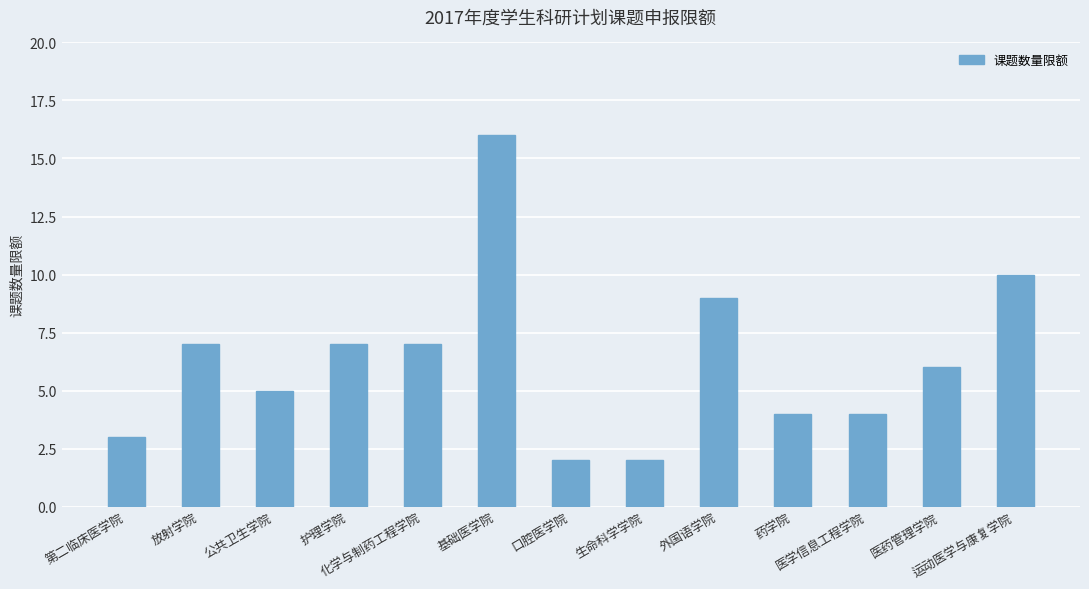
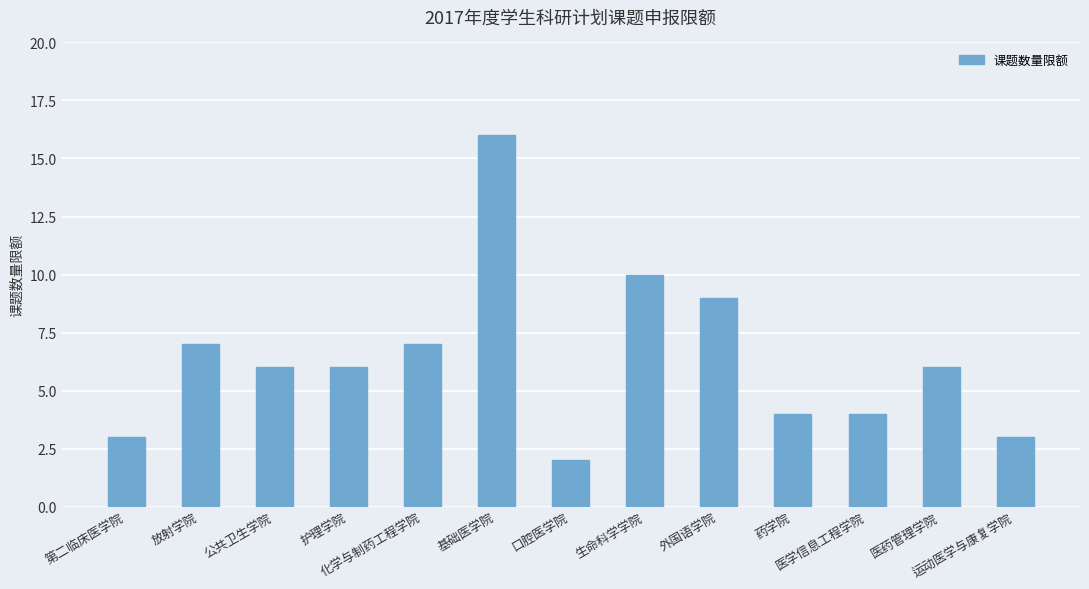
  {
    "第二临床医学院": 3,
    "放射学院": 7,
-   "公共卫生学院": 5,
-   "护理学院": 7,
+   "公共卫生学院": 6,
+   "护理学院": 6,
    "化学与制药工程学院": 7,
    "基础医学院": 16,
    "口腔医学院": 2,
-   "生命科学学院": 2,
+   "生命科学学院": 10,
    "外国语学院": 9,
    "药学院": 4,
    "医学信息工程学院": 4,
    "医药管理学院": 6,
-   "运动医学与康复学院": 10
+   "运动医学与康复学院": 3
  }
